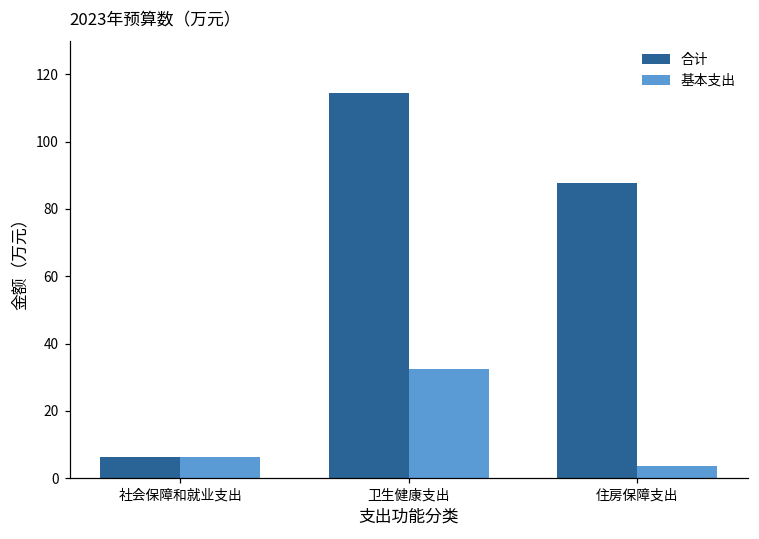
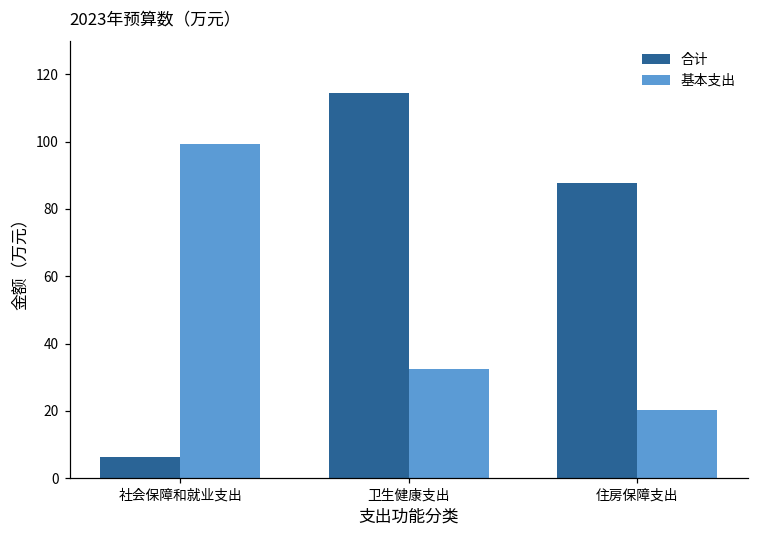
  {
    "合计": {
      "社会保障和就业支出": 6,
      "卫生健康支出": 115,
      "住房保障支出": 88
    },
    "基本支出": {
-     "社会保障和就业支出": 6,
+     "社会保障和就业支出": 99,
      "卫生健康支出": 32,
-     "住房保障支出": 4
+     "住房保障支出": 20
    }
  }
